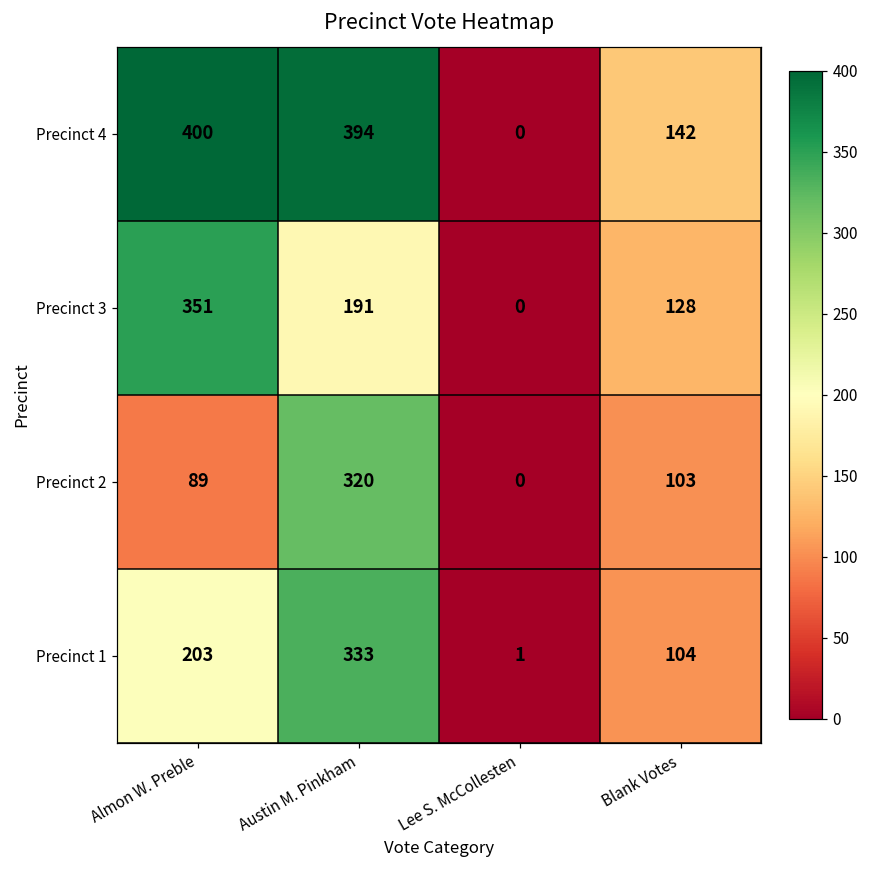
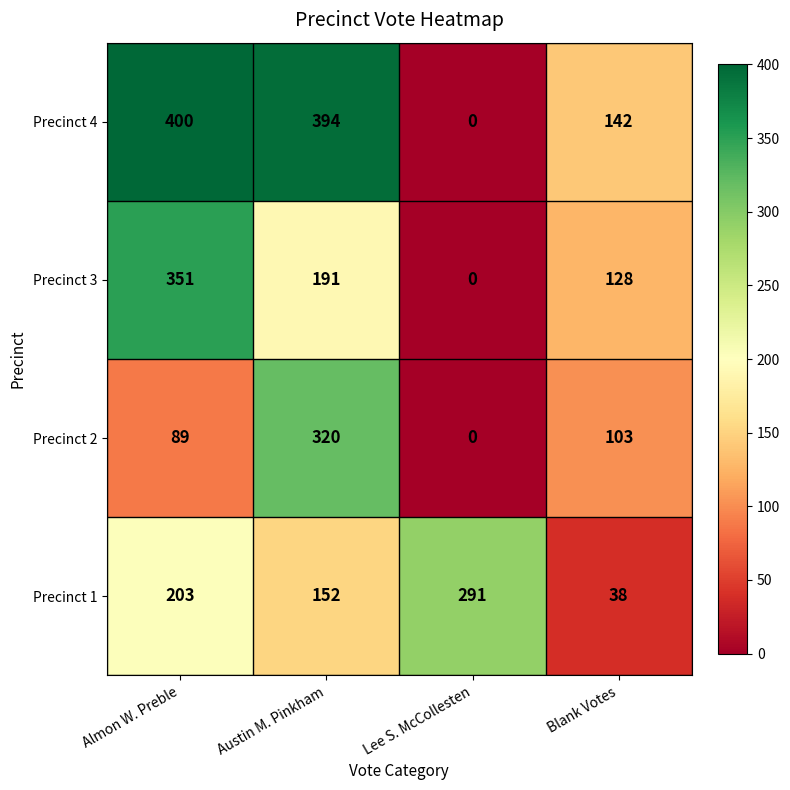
  {
    "Precinct 4": {
      "Almon W. Preble": 400,
      "Austin M. Pinkham": 394,
      "Lee S. McCollesten": 0,
      "Blank Votes": 142
    },
    "Precinct 3": {
      "Almon W. Preble": 351,
      "Austin M. Pinkham": 191,
      "Lee S. McCollesten": 0,
      "Blank Votes": 128
    },
    "Precinct 2": {
      "Almon W. Preble": 89,
      "Austin M. Pinkham": 320,
      "Lee S. McCollesten": 0,
      "Blank Votes": 103
    },
    "Precinct 1": {
      "Almon W. Preble": 203,
-     "Austin M. Pinkham": 333,
-     "Lee S. McCollesten": 1,
-     "Blank Votes": 104
+     "Austin M. Pinkham": 152,
+     "Lee S. McCollesten": 291,
+     "Blank Votes": 38
    }
  }
